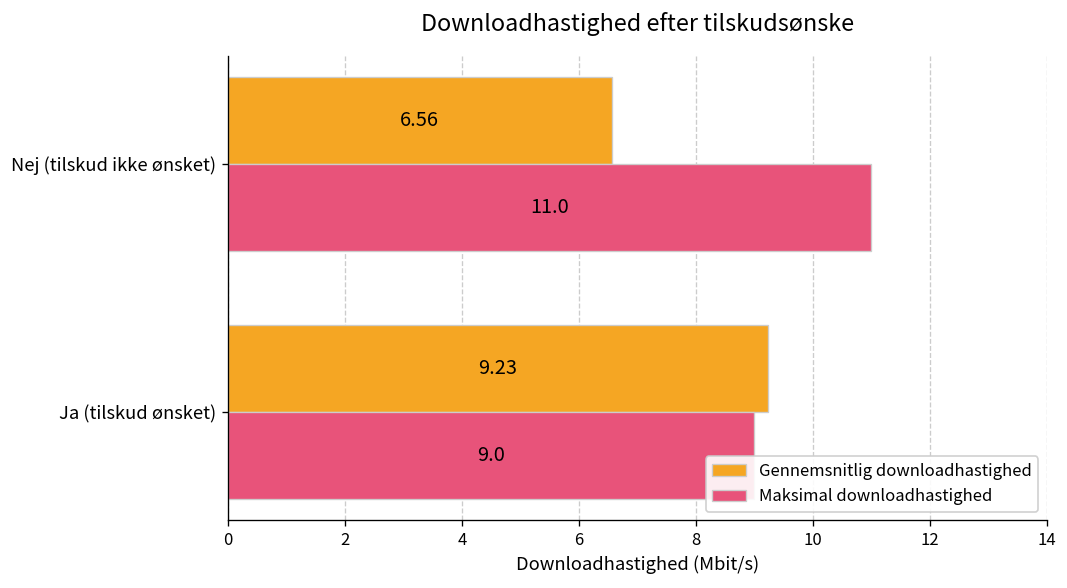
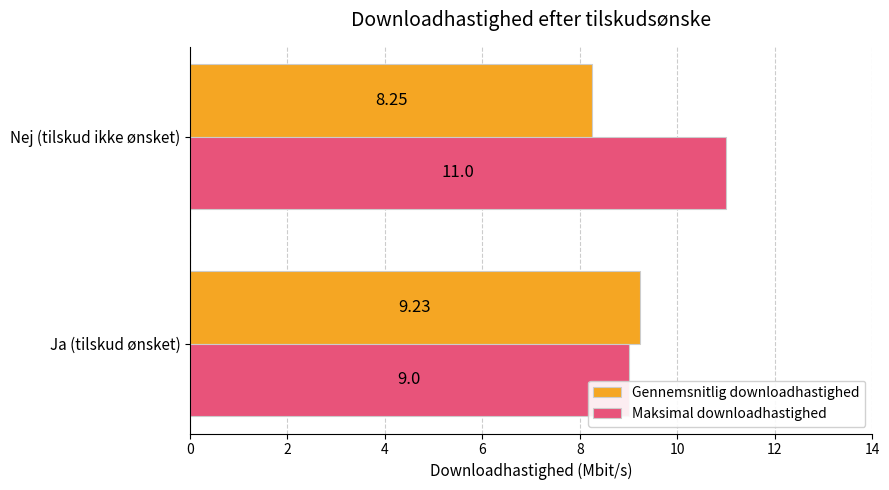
  {
    "Gennemsnitlig downloadhastighed": {
-     "Nej (tilskud ikke ønsket)": 6.56,
+     "Nej (tilskud ikke ønsket)": 8.25,
      "Ja (tilskud ønsket)": 9.23
    },
    "Maksimal downloadhastighed": {
      "Nej (tilskud ikke ønsket)": 11.0,
      "Ja (tilskud ønsket)": 9.0
    }
  }
